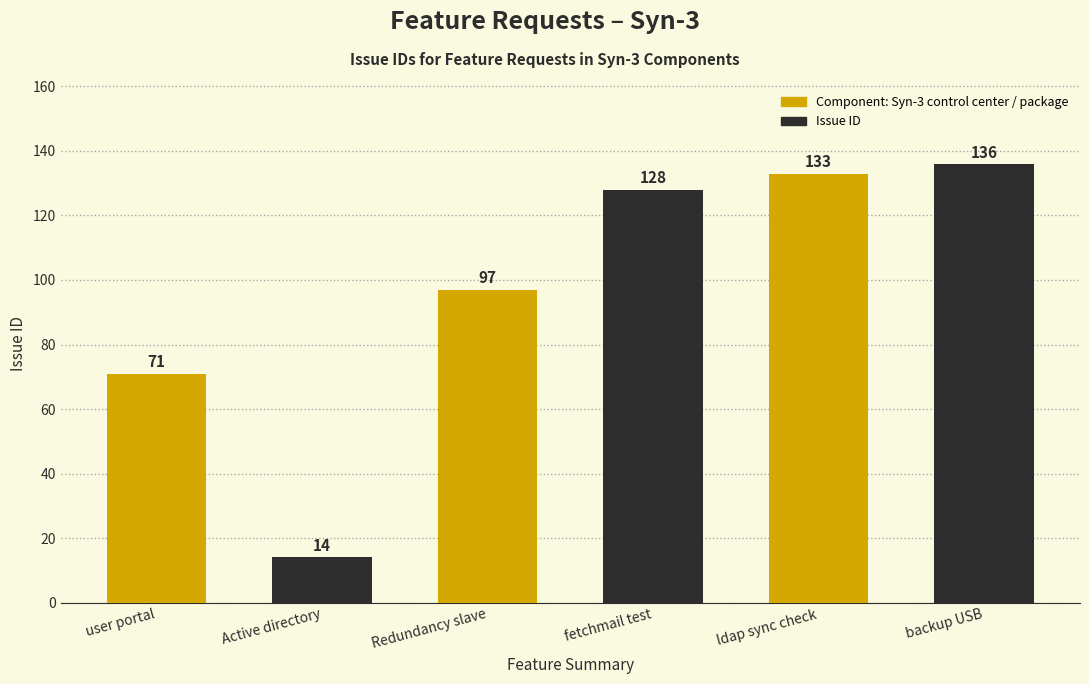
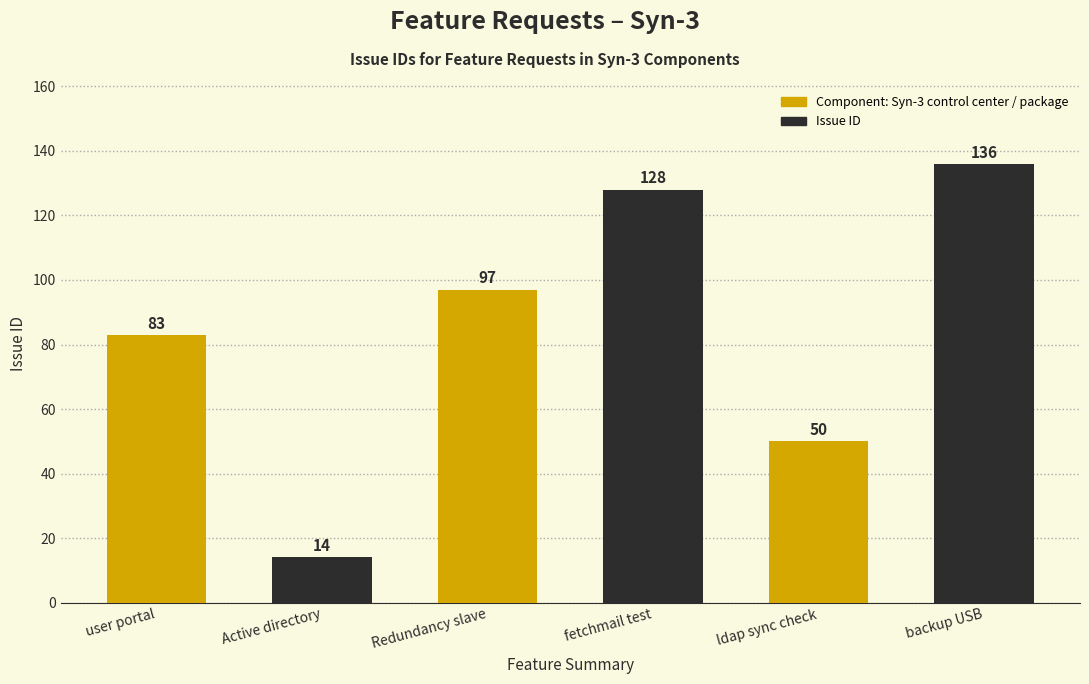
  {
-   "user portal": 71,
+   "user portal": 83,
    "Active directory": 14,
    "Redundancy slave": 97,
    "fetchmail test": 128,
-   "ldap sync check": 133,
+   "ldap sync check": 50,
    "backup USB": 136
  }
